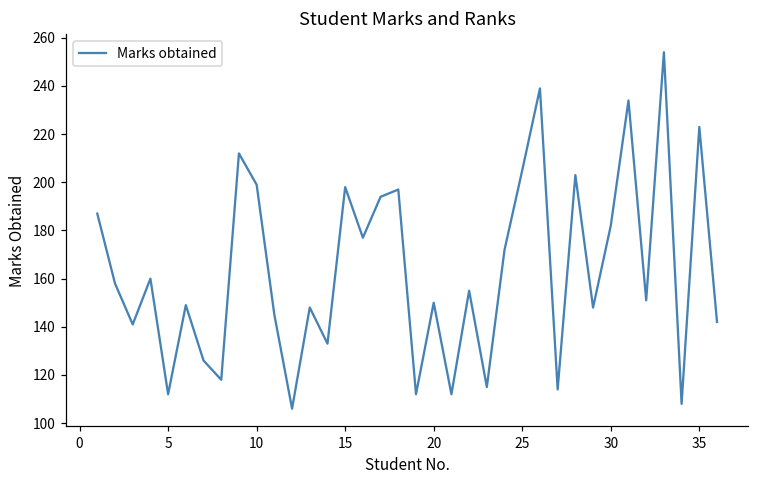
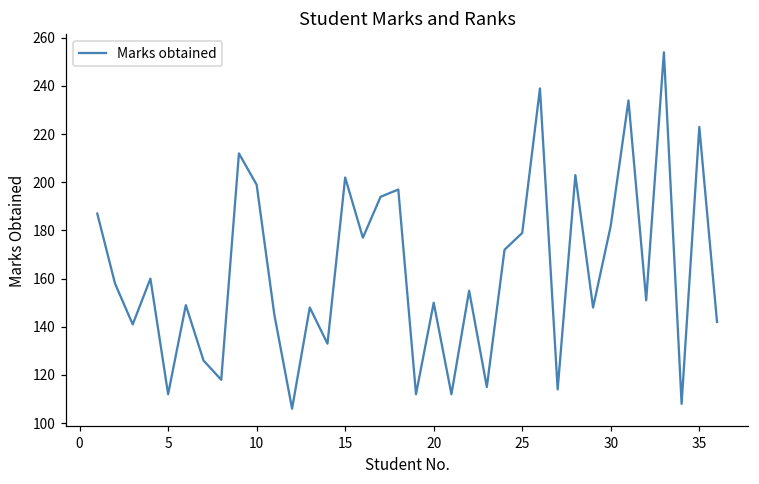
  {
    "5": 112,
    "10": 199,
-   "15": 198,
+   "15": 202,
    "20": 150,
-   "25": 205,
+   "25": 179,
    "30": 182,
    "35": 223
  }
